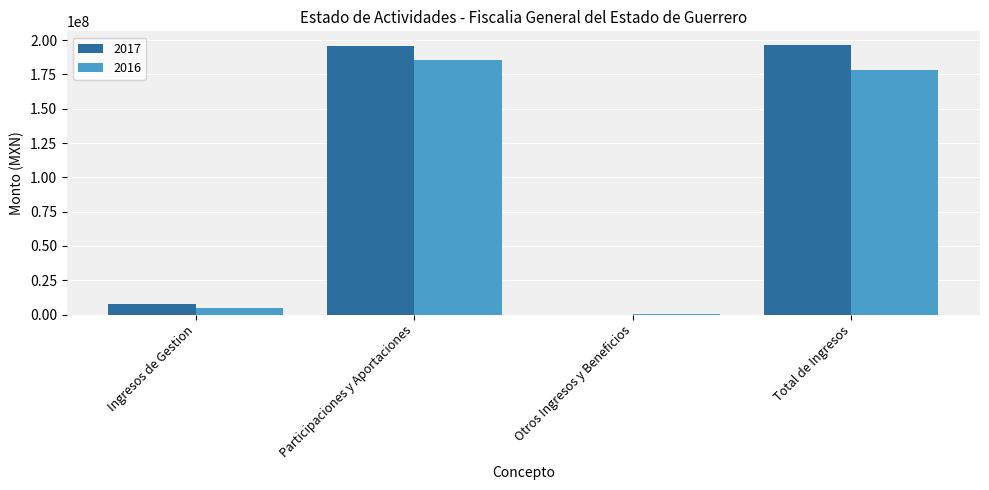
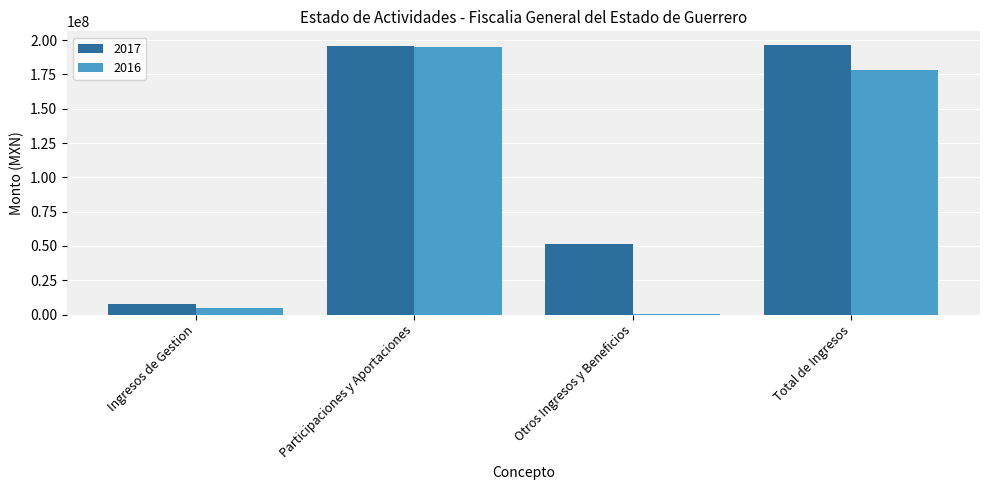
  {
    "2017": {
      "Ingresos de Gestion": 8000000,
      "Participaciones y Aportaciones": 196000000,
-     "Otros Ingresos y Beneficios": 0,
+     "Otros Ingresos y Beneficios": 51000000,
      "Total de Ingresos": 197000000
    },
    "2016": {
      "Ingresos de Gestion": 5000000,
-     "Participaciones y Aportaciones": 186000000,
+     "Participaciones y Aportaciones": 195000000,
      "Total de Ingresos": 178000000
    }
  }
